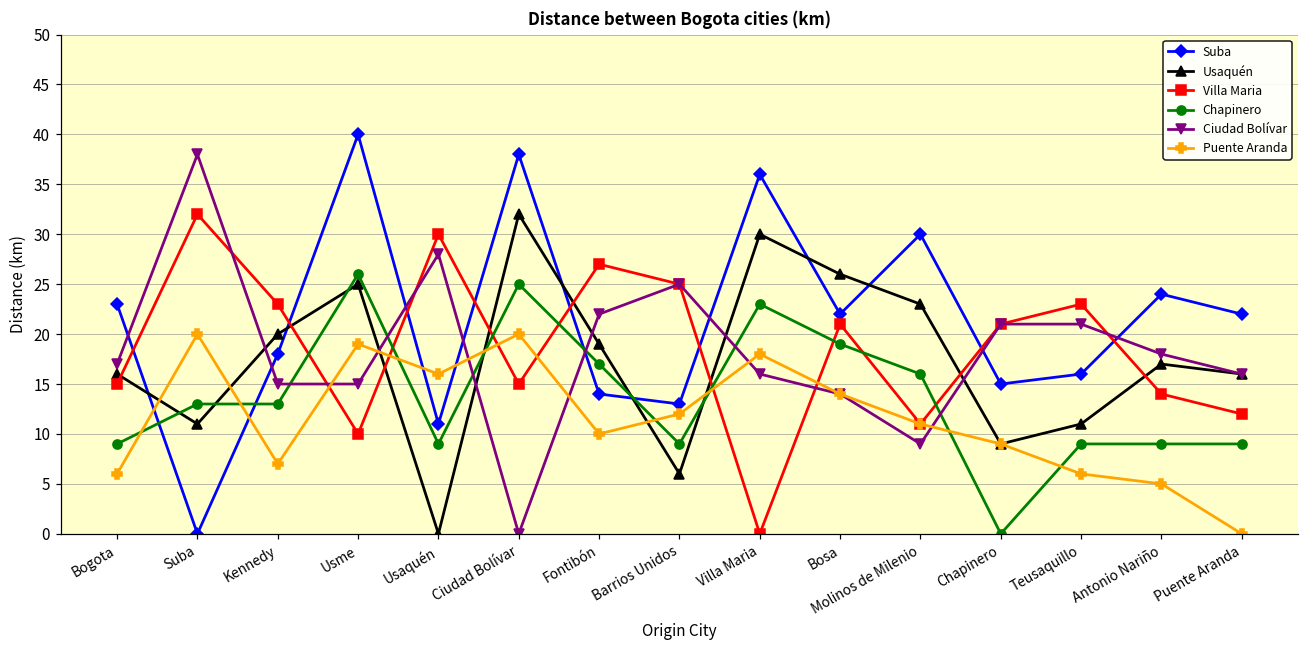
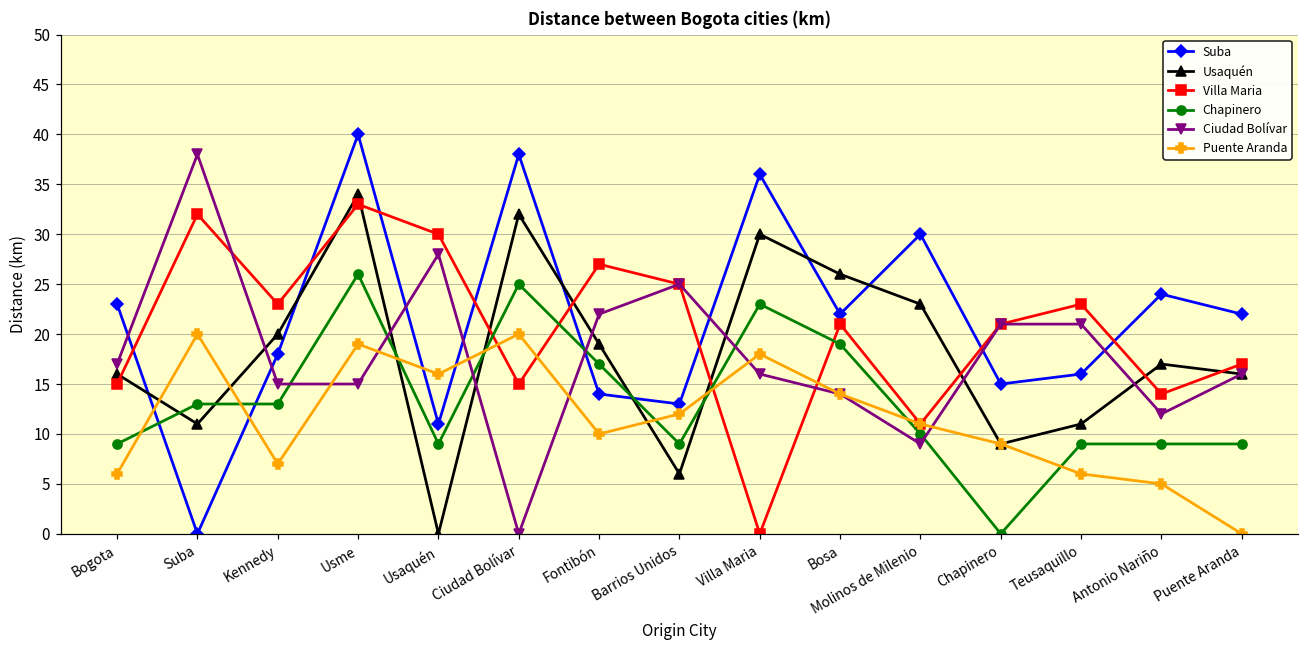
  {
    "Suba": {
      "Bogota": 23,
      "Suba": 0,
      "Kennedy": 18,
      "Usme": 40,
      "Usaquén": 11,
      "Ciudad Bolívar": 38,
      "Fontibón": 14,
      "Barrios Unidos": 13,
      "Villa Maria": 36,
      "Bosa": 22,
      "Molinos de Milenio": 30,
      "Chapinero": 15,
      "Teusaquillo": 16,
      "Antonio Nariño": 24,
      "Puente Aranda": 22
    },
    "Usaquén": {
      "Bogota": 16,
      "Suba": 11,
      "Kennedy": 20,
-     "Usme": 25,
+     "Usme": 34,
      "Usaquén": 0,
      "Ciudad Bolívar": 32,
      "Fontibón": 19,
      "Barrios Unidos": 6,
      "Villa Maria": 30,
      "Bosa": 26,
      "Molinos de Milenio": 23,
      "Teusaquillo": 11,
      "Antonio Nariño": 17
    },
    "Villa Maria": {
      "Bogota": 15,
      "Suba": 32,
      "Kennedy": 23,
-     "Usme": 10,
+     "Usme": 33,
      "Usaquén": 30,
      "Ciudad Bolívar": 15,
      "Fontibón": 27,
      "Villa Maria": 0,
      "Bosa": 21,
      "Teusaquillo": 23,
      "Antonio Nariño": 14,
-     "Puente Aranda": 12
+     "Puente Aranda": 17
    },
    "Chapinero": {
      "Bogota": 9,
      "Suba": 13,
      "Kennedy": 13,
      "Usme": 26,
      "Usaquén": 9,
      "Ciudad Bolívar": 25,
      "Fontibón": 17,
      "Barrios Unidos": 9,
      "Villa Maria": 23,
      "Bosa": 19,
-     "Molinos de Milenio": 16,
+     "Molinos de Milenio": 10,
      "Chapinero": 0,
      "Teusaquillo": 9,
      "Antonio Nariño": 9,
      "Puente Aranda": 9
    },
    "Ciudad Bolívar": {
      "Bogota": 17,
      "Suba": 38,
      "Kennedy": 15,
      "Usme": 15,
      "Usaquén": 28,
      "Ciudad Bolívar": 0,
      "Fontibón": 22,
      "Villa Maria": 16,
      "Molinos de Milenio": 9,
      "Teusaquillo": 21,
-     "Antonio Nariño": 18
+     "Antonio Nariño": 12
    },
    "Puente Aranda": {
      "Bogota": 6,
      "Suba": 20,
      "Kennedy": 7,
      "Usme": 19,
      "Usaquén": 16,
      "Ciudad Bolívar": 20,
      "Fontibón": 10,
      "Barrios Unidos": 12,
      "Villa Maria": 18,
      "Teusaquillo": 6,
      "Antonio Nariño": 5,
      "Puente Aranda": 0
    }
  }
